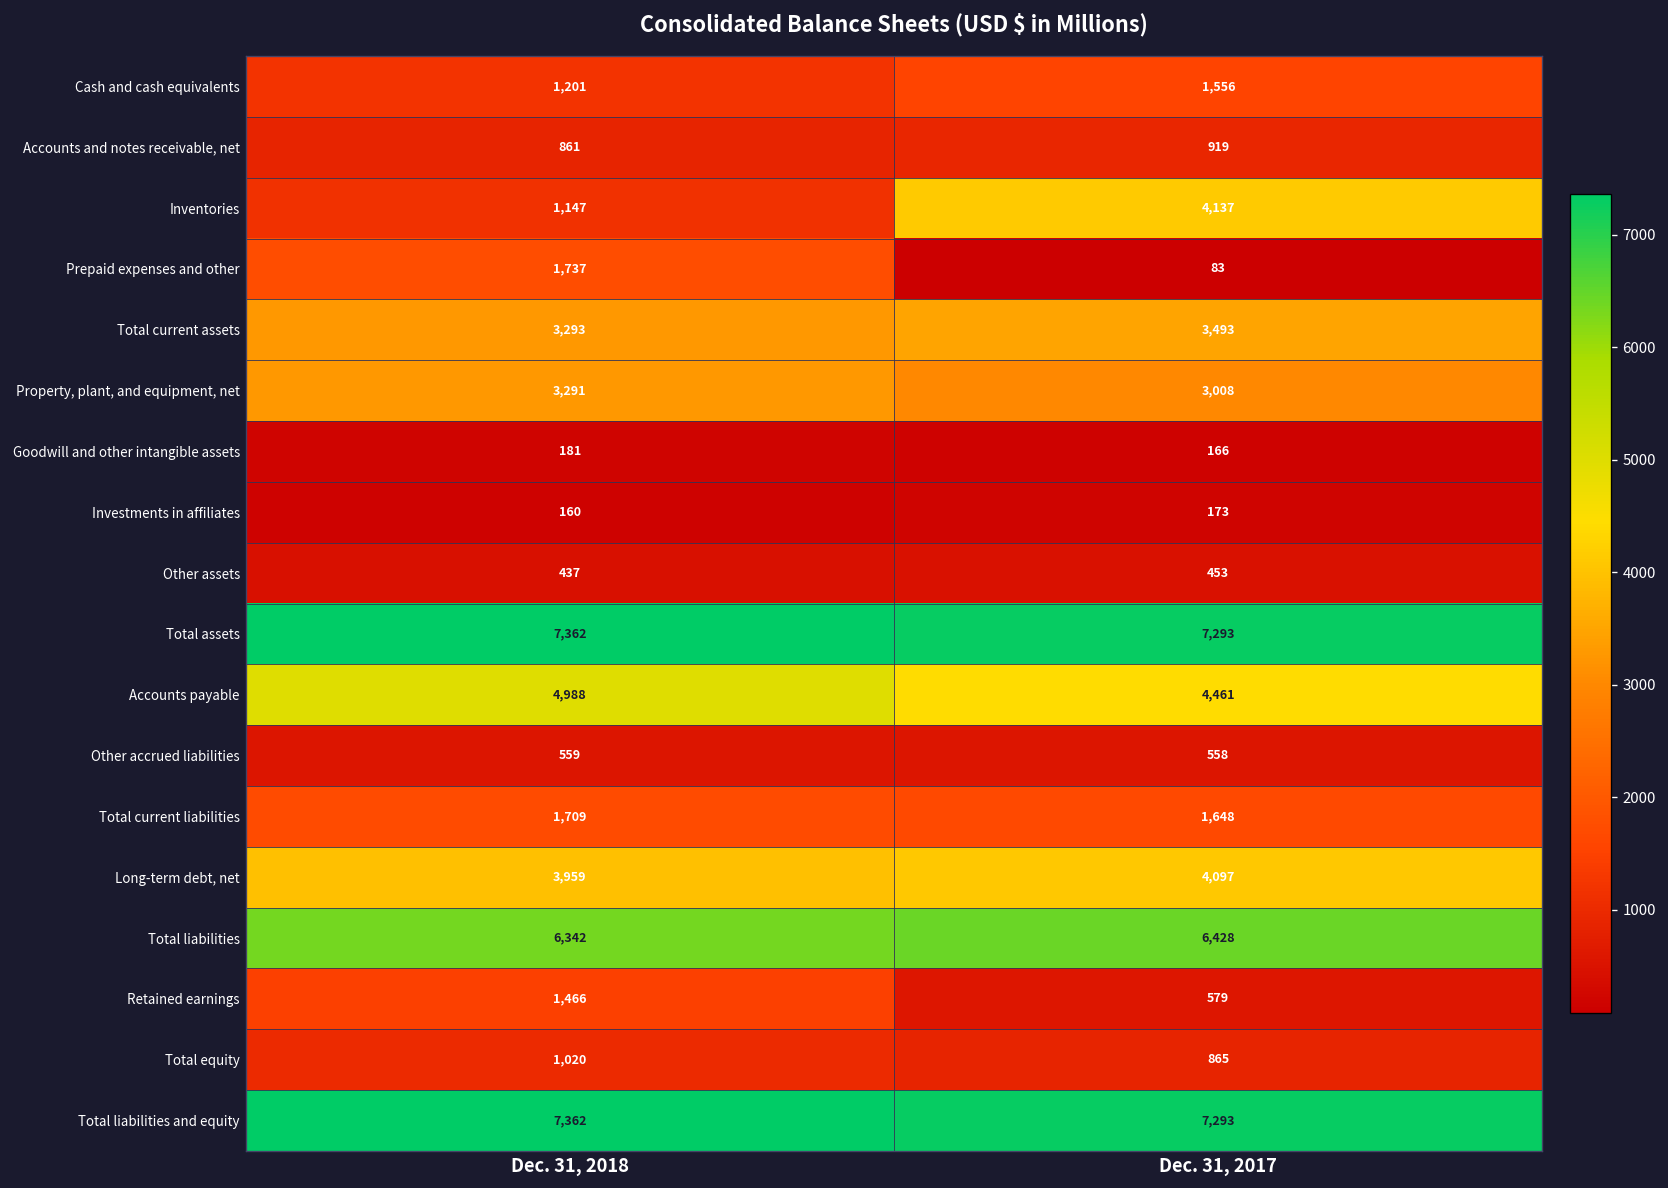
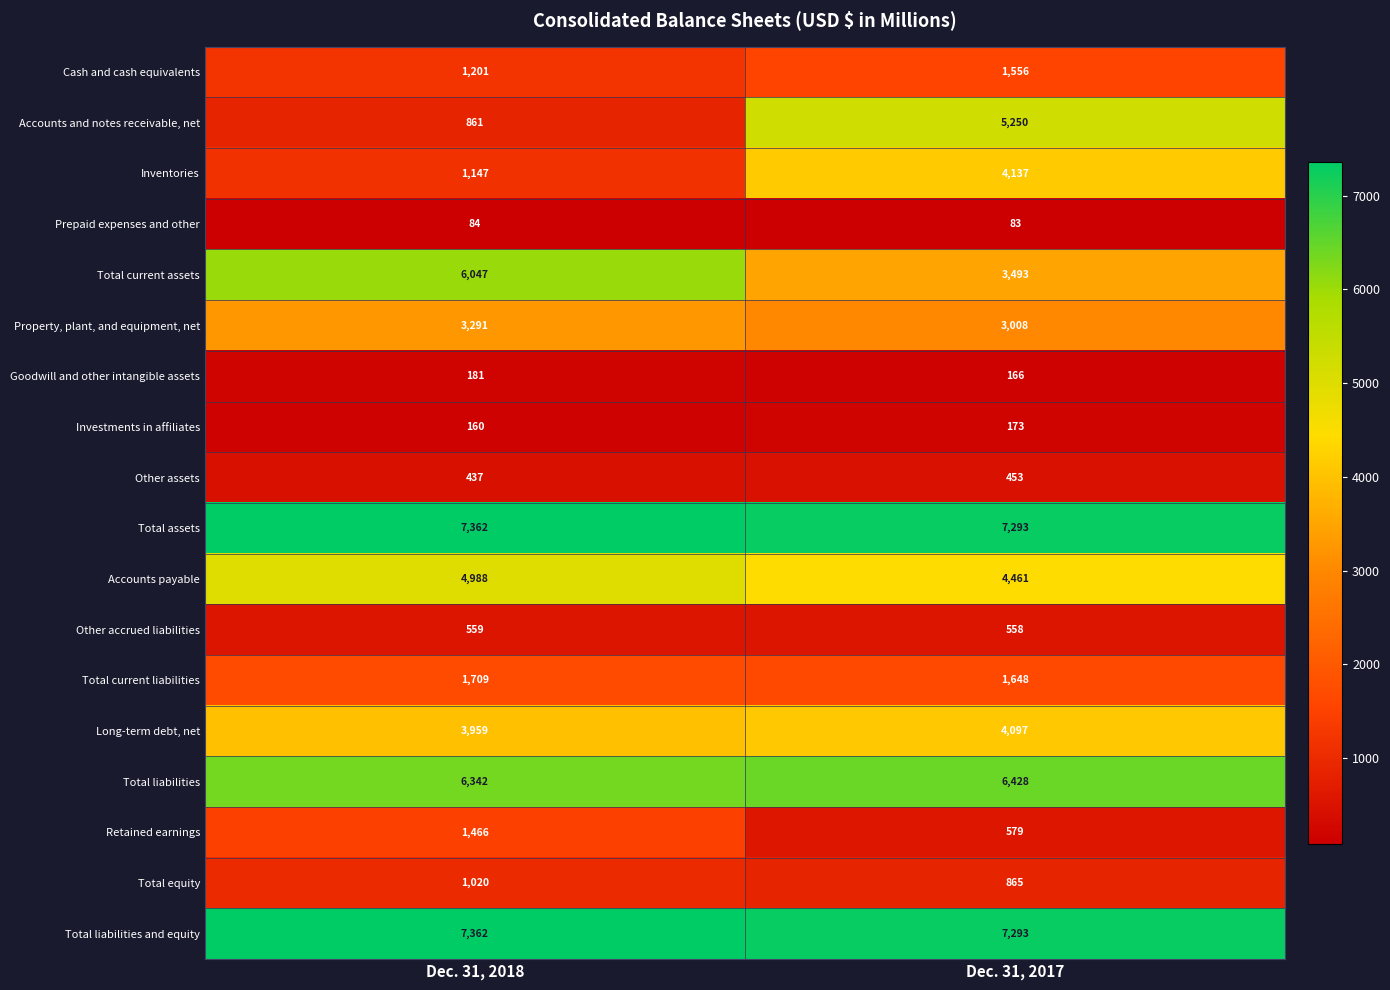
  {
    "Cash and cash equivalents": {
      "Dec. 31, 2018": "1,201",
      "Dec. 31, 2017": "1,556"
    },
    "Accounts and notes receivable, net": {
      "Dec. 31, 2018": "861",
-     "Dec. 31, 2017": "919"
+     "Dec. 31, 2017": "5,250"
    },
    "Inventories": {
      "Dec. 31, 2018": "1,147",
      "Dec. 31, 2017": "4,137"
    },
    "Prepaid expenses and other": {
-     "Dec. 31, 2018": "1,737",
+     "Dec. 31, 2018": "84",
      "Dec. 31, 2017": "83"
    },
    "Total current assets": {
-     "Dec. 31, 2018": "3,293",
+     "Dec. 31, 2018": "6,047",
      "Dec. 31, 2017": "3,493"
    },
    "Property, plant, and equipment, net": {
      "Dec. 31, 2018": "3,291",
      "Dec. 31, 2017": "3,008"
    },
    "Goodwill and other intangible assets": {
      "Dec. 31, 2018": "181",
      "Dec. 31, 2017": "166"
    },
    "Investments in affiliates": {
      "Dec. 31, 2018": "160",
      "Dec. 31, 2017": "173"
    },
    "Other assets": {
      "Dec. 31, 2018": "437",
      "Dec. 31, 2017": "453"
    },
    "Total assets": {
      "Dec. 31, 2018": "7,362",
      "Dec. 31, 2017": "7,293"
    },
    "Accounts payable": {
      "Dec. 31, 2018": "4,988",
      "Dec. 31, 2017": "4,461"
    },
    "Other accrued liabilities": {
      "Dec. 31, 2018": "559",
      "Dec. 31, 2017": "558"
    },
    "Total current liabilities": {
      "Dec. 31, 2018": "1,709",
      "Dec. 31, 2017": "1,648"
    },
    "Long-term debt, net": {
      "Dec. 31, 2018": "3,959",
      "Dec. 31, 2017": "4,097"
    },
    "Total liabilities": {
      "Dec. 31, 2018": "6,342",
      "Dec. 31, 2017": "6,428"
    },
    "Retained earnings": {
      "Dec. 31, 2018": "1,466",
      "Dec. 31, 2017": "579"
    },
    "Total equity": {
      "Dec. 31, 2018": "1,020",
      "Dec. 31, 2017": "865"
    },
    "Total liabilities and equity": {
      "Dec. 31, 2018": "7,362",
      "Dec. 31, 2017": "7,293"
    }
  }
